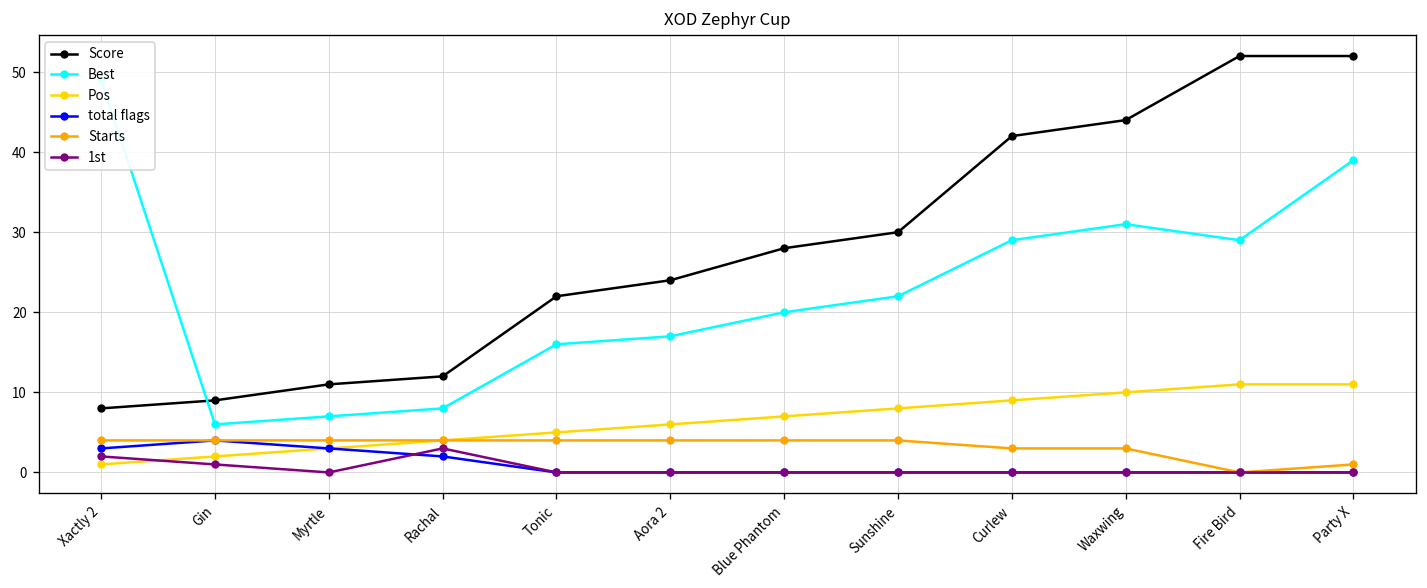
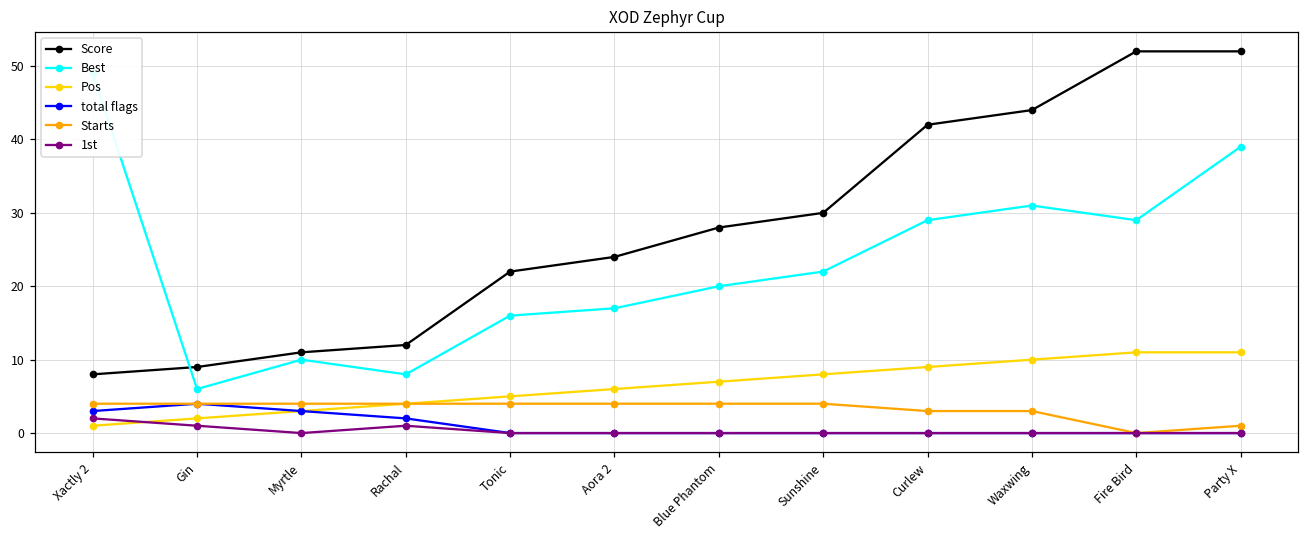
  {
    "Score": {
      "Xactly 2": 8,
      "Gin": 9,
      "Myrtle": 11,
      "Rachal": 12,
      "Tonic": 22,
      "Aora 2": 24,
      "Blue Phantom": 28,
      "Sunshine": 30,
      "Curlew": 42,
      "Waxwing": 44,
      "Fire Bird": 52,
      "Party X": 52
    },
    "Best": {
      "Gin": 6,
-     "Myrtle": 7,
+     "Myrtle": 10,
      "Rachal": 8,
      "Tonic": 16,
      "Aora 2": 17,
      "Blue Phantom": 20,
      "Sunshine": 22,
      "Curlew": 29,
      "Waxwing": 31,
      "Fire Bird": 29,
      "Party X": 39
    },
    "total flags": {
      "Xactly 2": 3,
      "Rachal": 2
    },
    "1st": {
      "Xactly 2": 2,
      "Gin": 1,
      "Myrtle": 0,
-     "Rachal": 3
+     "Rachal": 1
    }
  }
